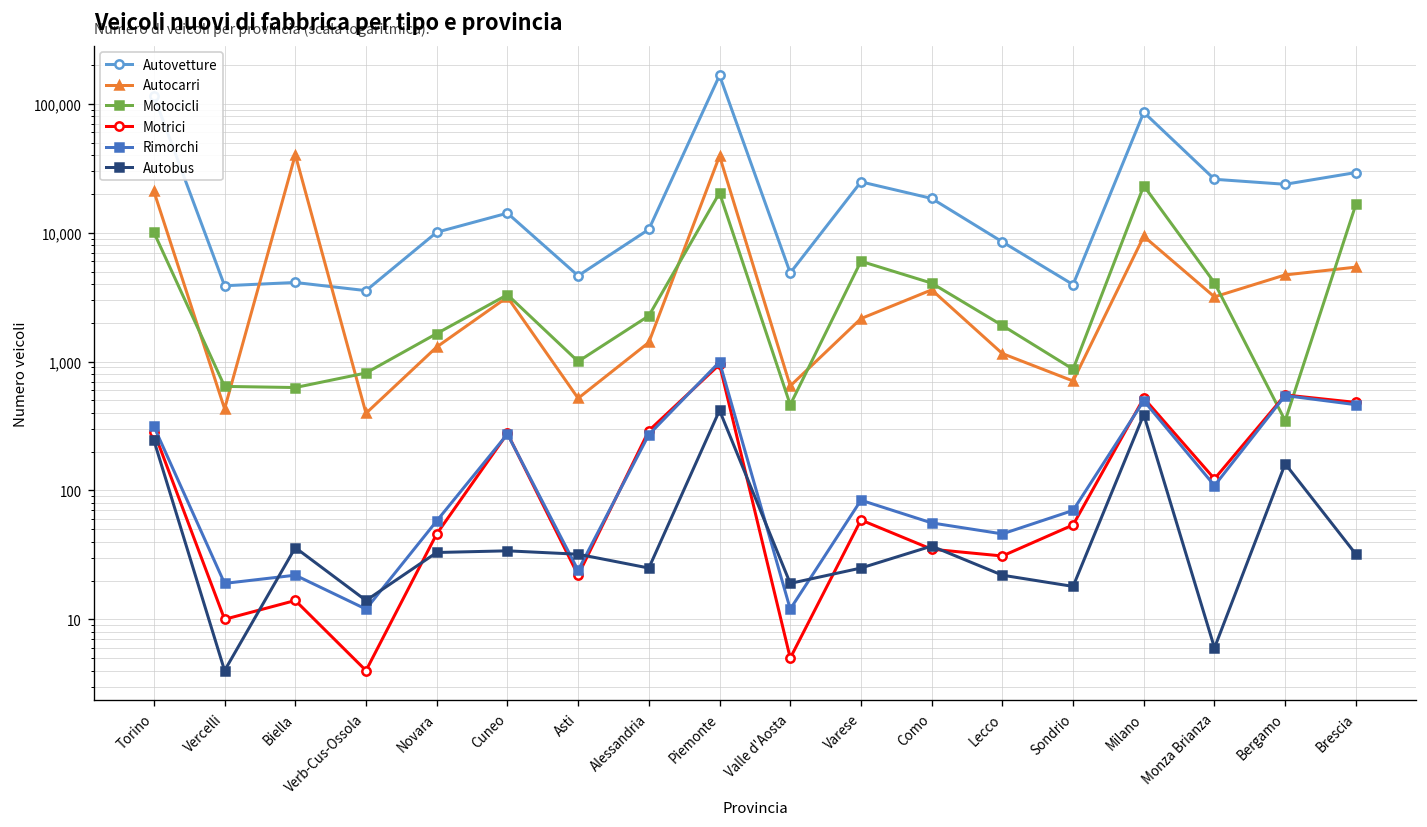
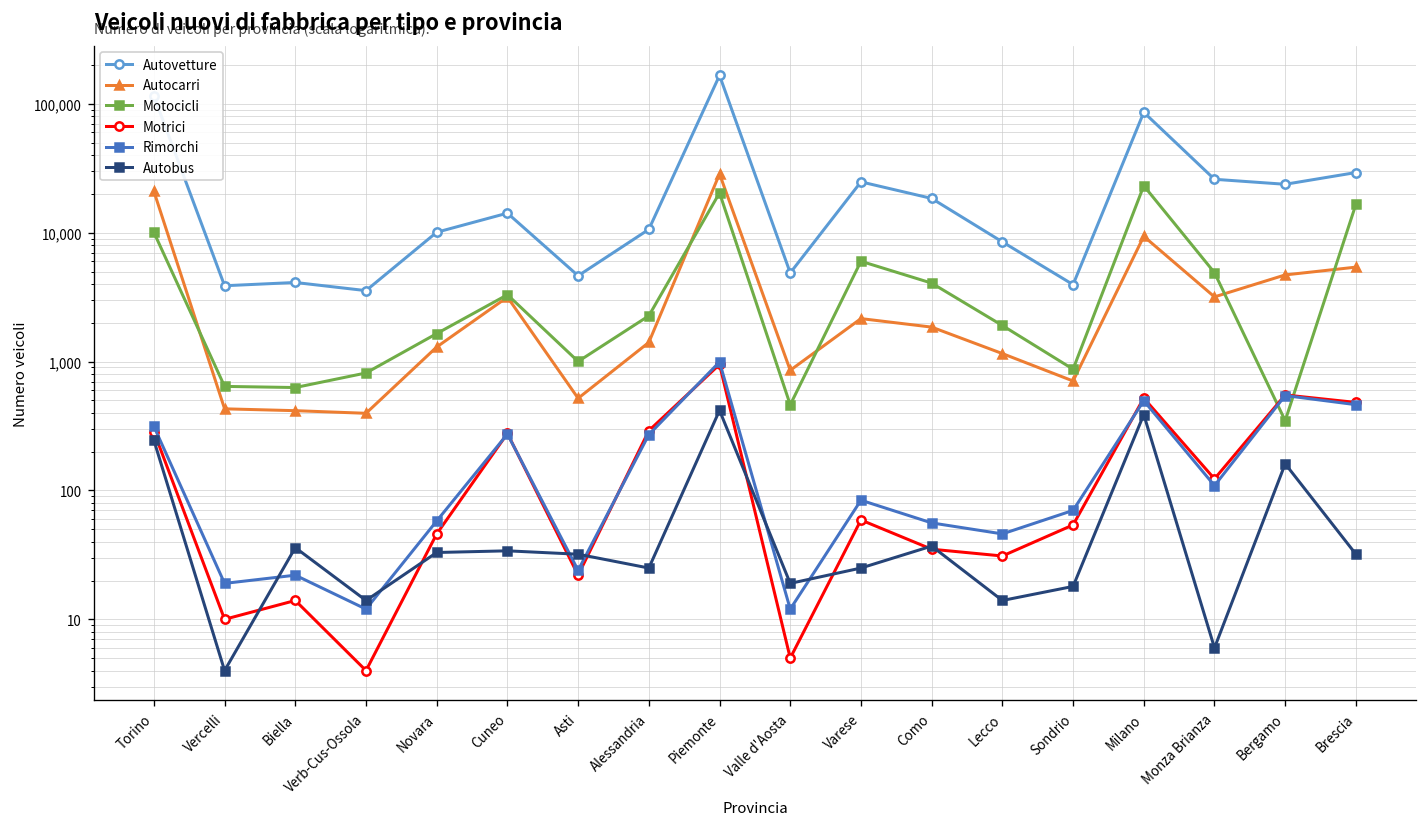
  {
    "Autocarri": {
      "Torino": "21,000",
      "Vercelli": "430",
-     "Biella": "40,000",
+     "Biella": "420",
      "Verb-Cus-Ossola": "400",
      "Novara": "1,300",
      "Asti": "500",
      "Alessandria": "1,400",
-     "Piemonte": "39,000",
-     "Valle d'Aosta": "600",
+     "Piemonte": "29,000",
+     "Valle d'Aosta": "900",
      "Varese": "2,200",
-     "Como": "3,600",
+     "Como": "1,900",
      "Lecco": "1,200",
      "Sondrio": "700",
      "Milano": "9,000",
      "Monza Brianza": "3,200",
      "Bergamo": "5,000",
      "Brescia": "5,000"
    },
    "Motocicli": {
      "Torino": "10,000",
      "Vercelli": "600",
      "Biella": "600",
      "Verb-Cus-Ossola": "800",
      "Novara": "1,600",
      "Asti": "1,000",
      "Alessandria": "2,300",
      "Piemonte": "20,000",
      "Valle d'Aosta": "460",
      "Varese": "6,000",
      "Como": "4,100",
      "Lecco": "1,900",
      "Sondrio": "900",
      "Milano": "23,000",
-     "Monza Brianza": "4,100",
+     "Monza Brianza": "5,000",
      "Bergamo": "350",
      "Brescia": "17,000"
    },
    "Motrici": {
      "Torino": "290",
      "Vercelli": "10",
      "Biella": "14",
      "Verb-Cus-Ossola": "4",
      "Novara": "46",
      "Asti": "22",
      "Alessandria": "290",
      "Valle d'Aosta": "5",
      "Varese": "60",
      "Como": "35",
      "Lecco": "31",
      "Sondrio": "50",
      "Monza Brianza": "120"
    },
    "Autobus": {
      "Torino": "250",
      "Vercelli": "4",
      "Biella": "36",
      "Verb-Cus-Ossola": "14",
      "Novara": "33",
      "Cuneo": "34",
      "Asti": "32",
      "Alessandria": "25",
      "Piemonte": "420",
      "Valle d'Aosta": "19",
      "Varese": "25",
      "Como": "37",
-     "Lecco": "22",
+     "Lecco": "14",
      "Sondrio": "18",
      "Milano": "390",
      "Monza Brianza": "6",
      "Bergamo": "160",
      "Brescia": "32"
    }
  }
